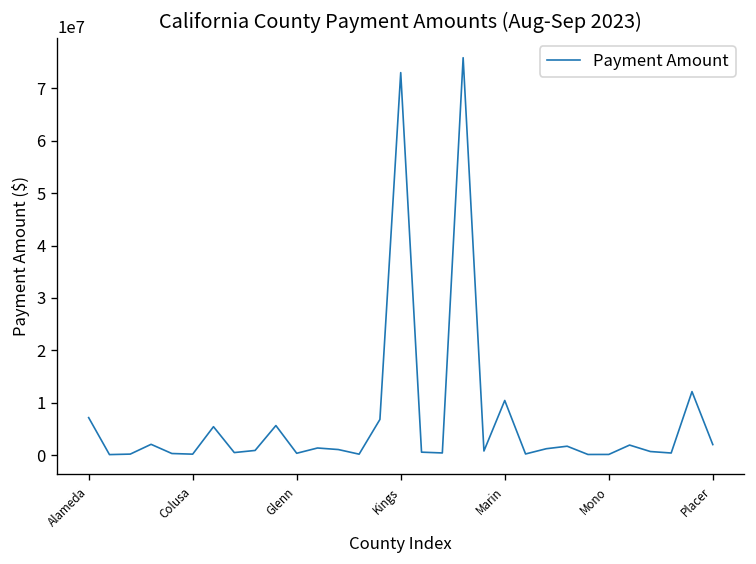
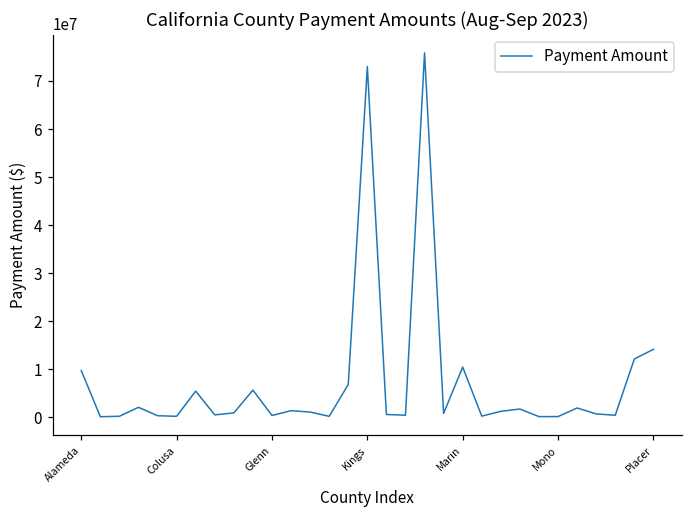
  {
-   "Alameda": 7000000,
+   "Alameda": 10000000,
    "Colusa": 0,
    "Glenn": 0,
    "Kings": 73000000,
    "Marin": 10000000,
    "Mono": 0,
-   "Placer": 2000000
+   "Placer": 14000000
  }
